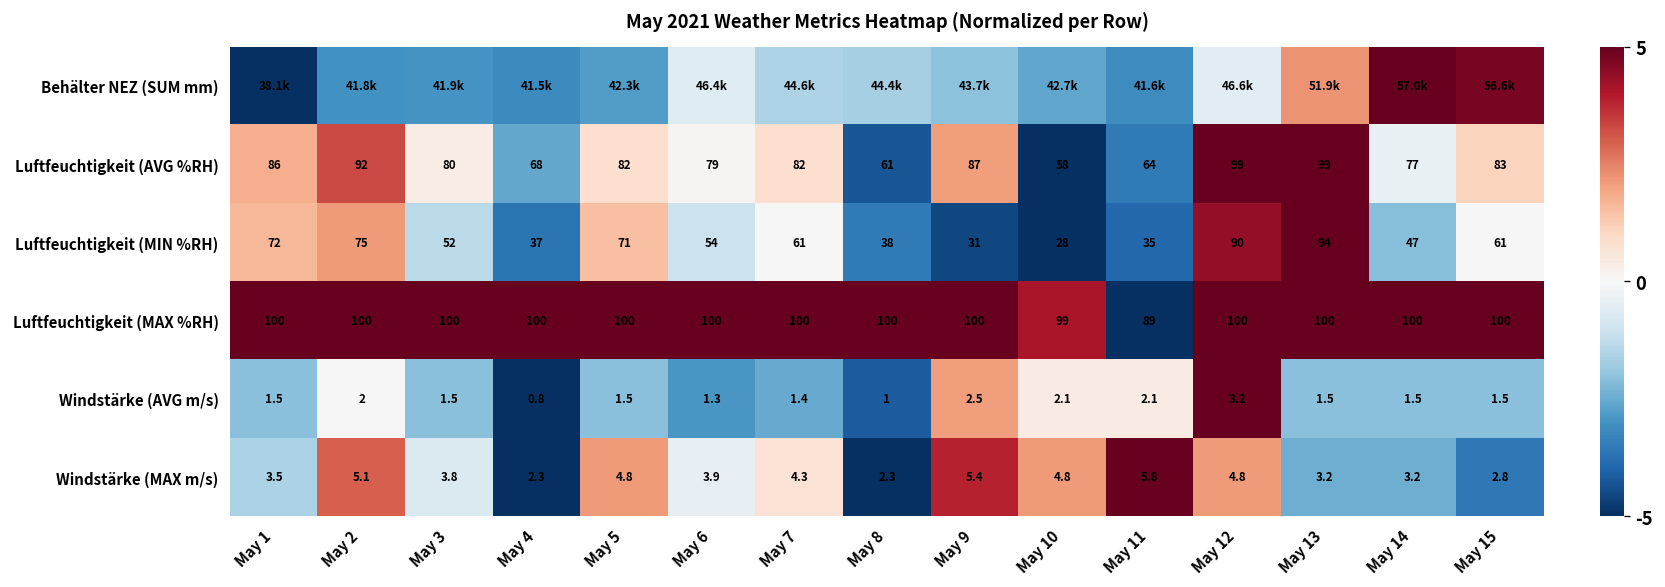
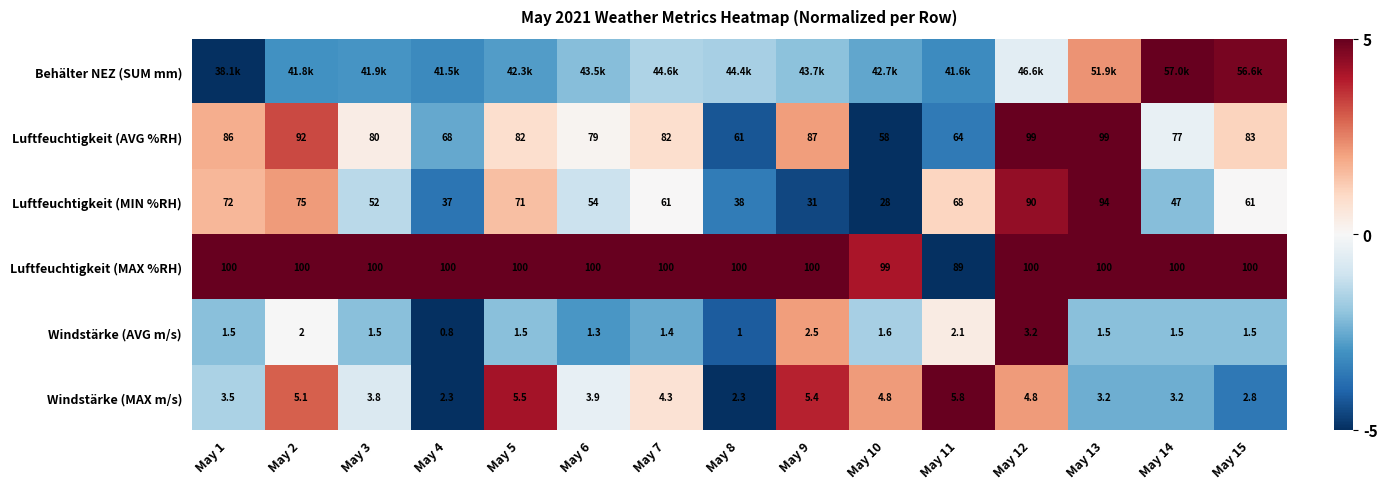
  {
    "Behälter NEZ (SUM mm)": {
      "May 1": "38.1k",
      "May 2": "41.8k",
      "May 3": "41.9k",
      "May 4": "41.5k",
      "May 5": "42.3k",
-     "May 6": "46.4k",
+     "May 6": "43.5k",
      "May 7": "44.6k",
      "May 8": "44.4k",
      "May 9": "43.7k",
      "May 10": "42.7k",
      "May 11": "41.6k",
      "May 12": "46.6k",
      "May 13": "51.9k",
      "May 14": "57.0k",
      "May 15": "56.6k"
    },
    "Luftfeuchtigkeit (AVG %RH)": {
      "May 1": "86",
      "May 2": "92",
      "May 3": "80",
      "May 4": "68",
      "May 5": "82",
      "May 6": "79",
      "May 7": "82",
      "May 8": "61",
      "May 9": "87",
      "May 10": "58",
      "May 11": "64",
      "May 12": "99",
      "May 13": "99",
      "May 14": "77",
      "May 15": "83"
    },
    "Luftfeuchtigkeit (MIN %RH)": {
      "May 1": "72",
      "May 2": "75",
      "May 3": "52",
      "May 4": "37",
      "May 5": "71",
      "May 6": "54",
      "May 7": "61",
      "May 8": "38",
      "May 9": "31",
      "May 10": "28",
-     "May 11": "35",
+     "May 11": "68",
      "May 12": "90",
      "May 13": "94",
      "May 14": "47",
      "May 15": "61"
    },
    "Luftfeuchtigkeit (MAX %RH)": {
      "May 1": "100",
      "May 2": "100",
      "May 3": "100",
      "May 4": "100",
      "May 5": "100",
      "May 6": "100",
      "May 7": "100",
      "May 8": "100",
      "May 9": "100",
      "May 10": "99",
      "May 11": "89",
      "May 12": "100",
      "May 13": "100",
      "May 14": "100",
      "May 15": "100"
    },
    "Windstärke (AVG m/s)": {
      "May 1": "1.5",
      "May 2": "2",
      "May 3": "1.5",
      "May 4": "0.8",
      "May 5": "1.5",
      "May 6": "1.3",
      "May 7": "1.4",
      "May 8": "1",
      "May 9": "2.5",
-     "May 10": "2.1",
+     "May 10": "1.6",
      "May 11": "2.1",
      "May 12": "3.2",
      "May 13": "1.5",
      "May 14": "1.5",
      "May 15": "1.5"
    },
    "Windstärke (MAX m/s)": {
      "May 1": "3.5",
      "May 2": "5.1",
      "May 3": "3.8",
      "May 4": "2.3",
-     "May 5": "4.8",
+     "May 5": "5.5",
      "May 6": "3.9",
      "May 7": "4.3",
      "May 8": "2.3",
      "May 9": "5.4",
      "May 10": "4.8",
      "May 11": "5.8",
      "May 12": "4.8",
      "May 13": "3.2",
      "May 14": "3.2",
      "May 15": "2.8"
    }
  }
